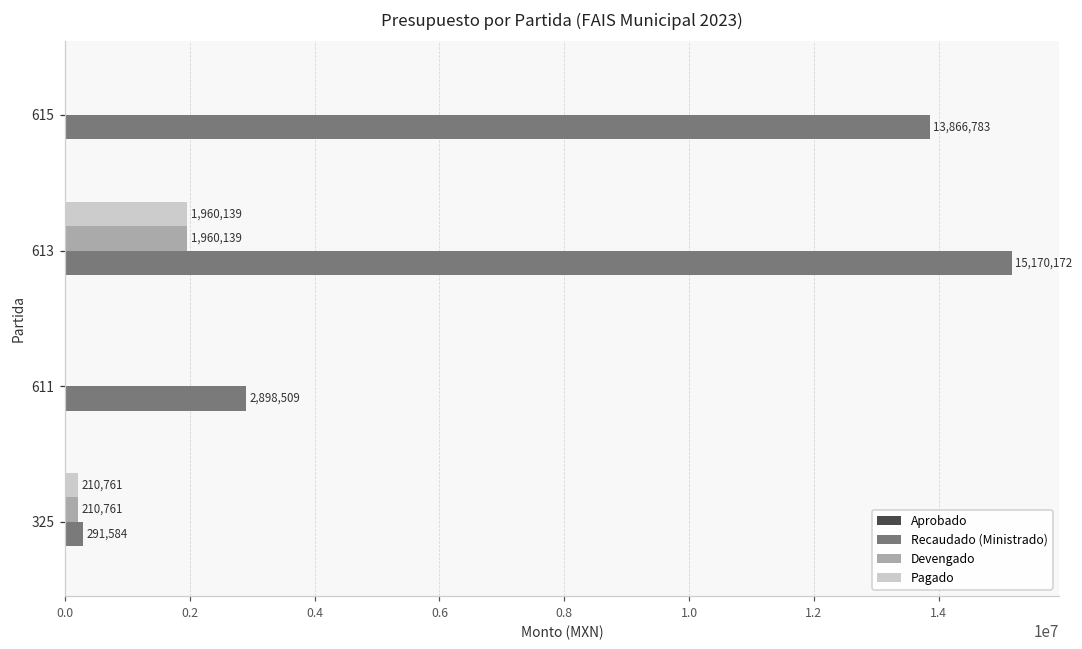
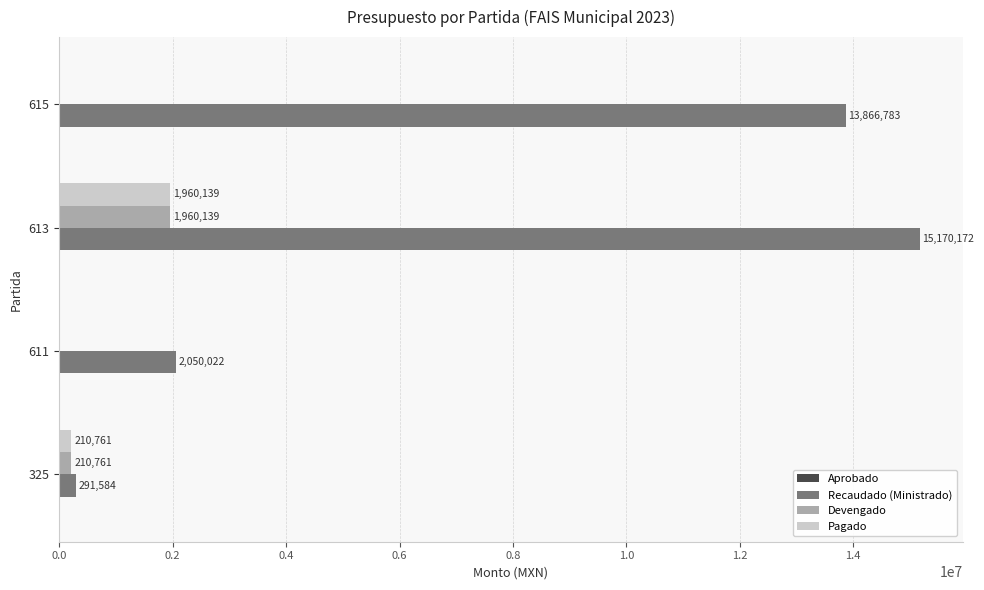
  {
    "Aprobado": {
      "615": "0",
      "613": "0",
      "611": "0",
      "325": "0"
    },
    "Recaudado (Ministrado)": {
      "615": "13,866,783",
      "613": "15,170,172",
-     "611": "2,898,509",
+     "611": "2,050,022",
      "325": "291,584"
    }
  }
